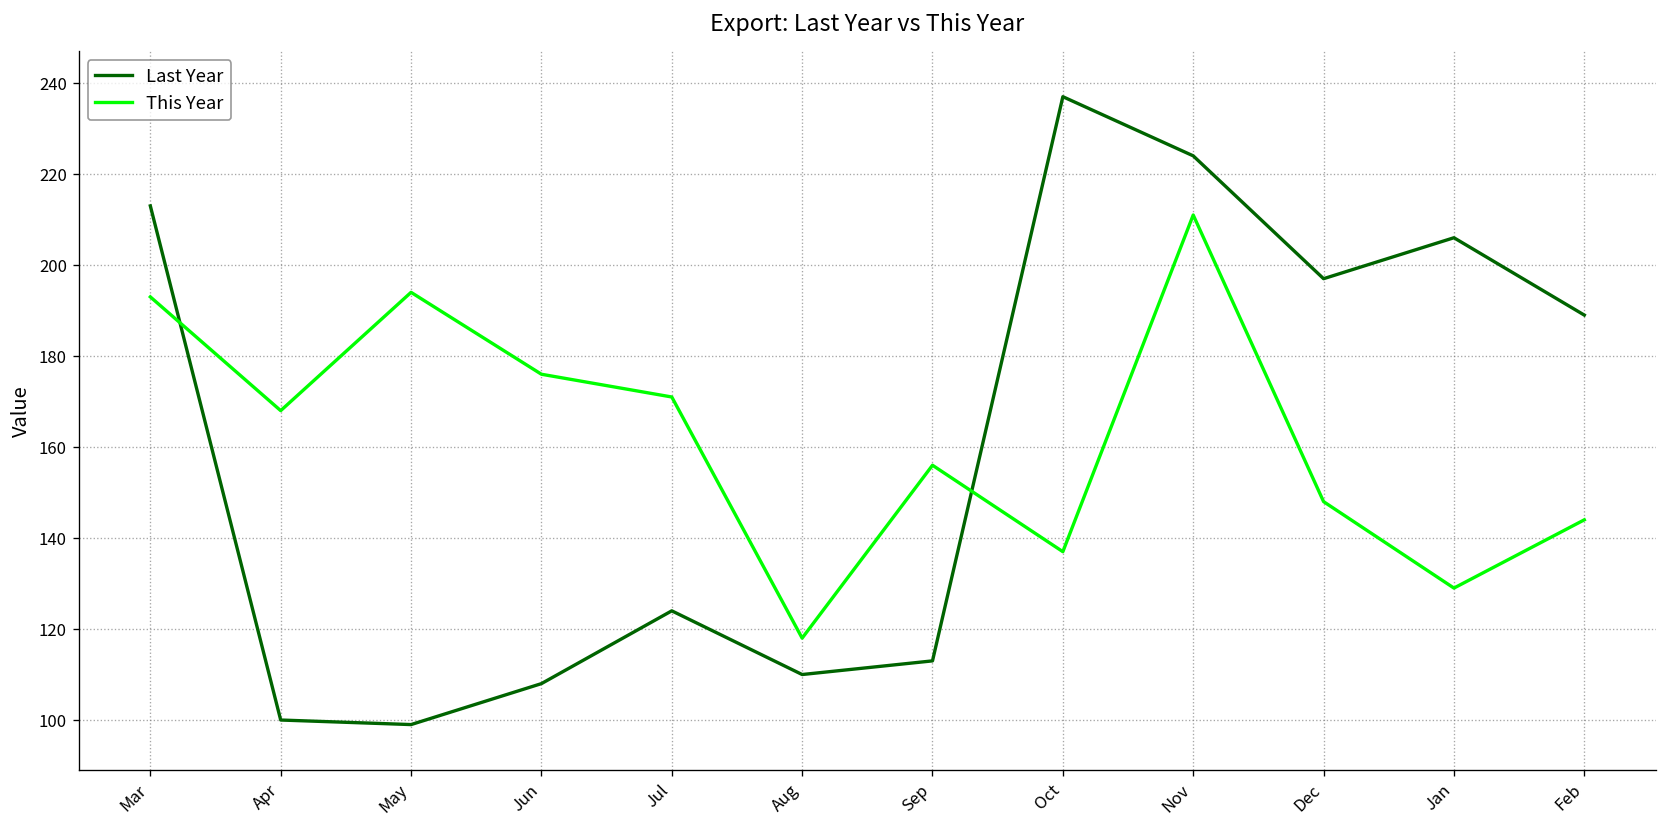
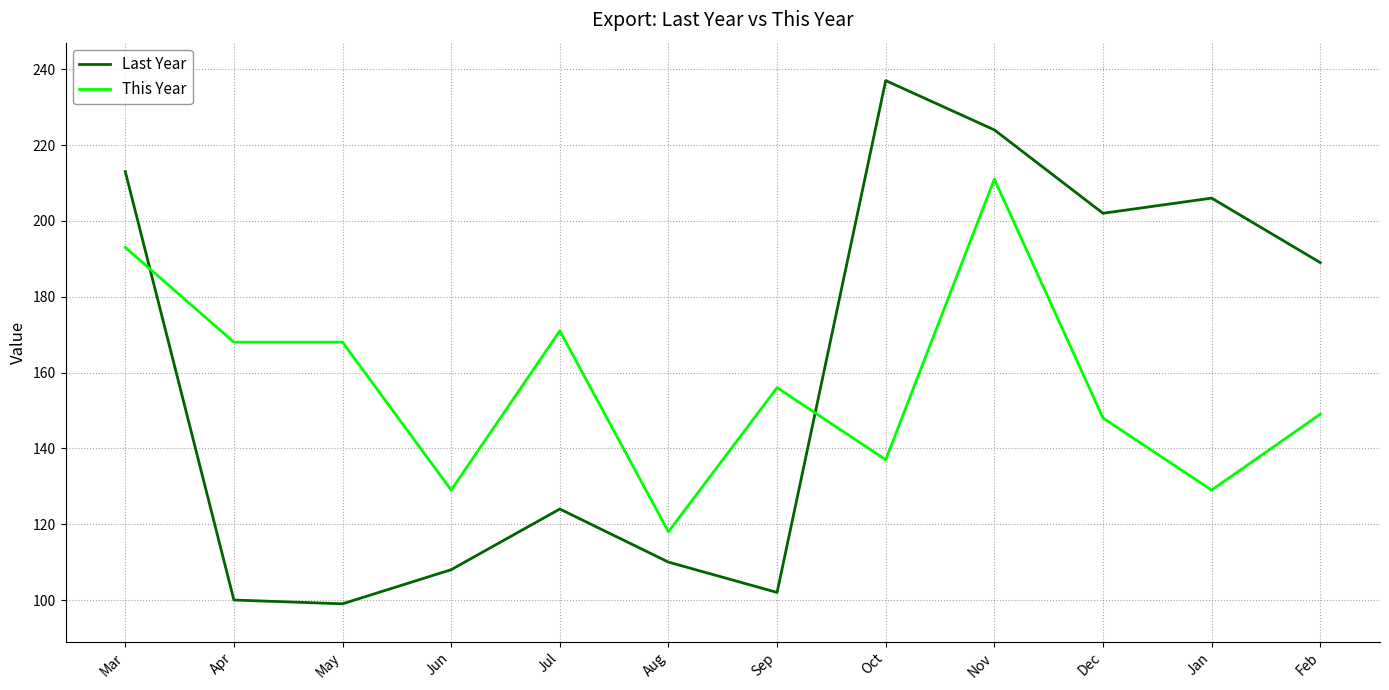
  {
    "Last Year": {
      "Mar": 213,
      "Apr": 100,
      "May": 99,
      "Jun": 108,
      "Jul": 124,
      "Aug": 110,
-     "Sep": 113,
+     "Sep": 102,
      "Oct": 237,
      "Nov": 224,
-     "Dec": 197,
+     "Dec": 202,
      "Jan": 206,
      "Feb": 189
    },
    "This Year": {
      "Mar": 193,
      "Apr": 168,
-     "May": 194,
-     "Jun": 176,
+     "May": 168,
+     "Jun": 129,
      "Jul": 171,
      "Aug": 118,
      "Sep": 156,
      "Oct": 137,
      "Nov": 211,
      "Dec": 148,
      "Jan": 129,
-     "Feb": 144
+     "Feb": 149
    }
  }
